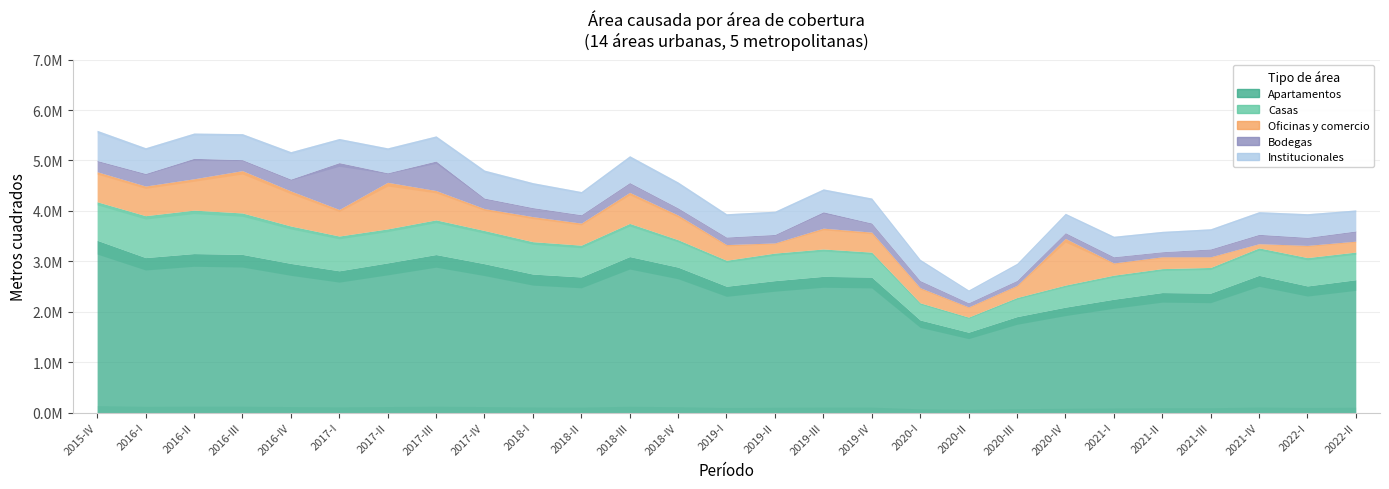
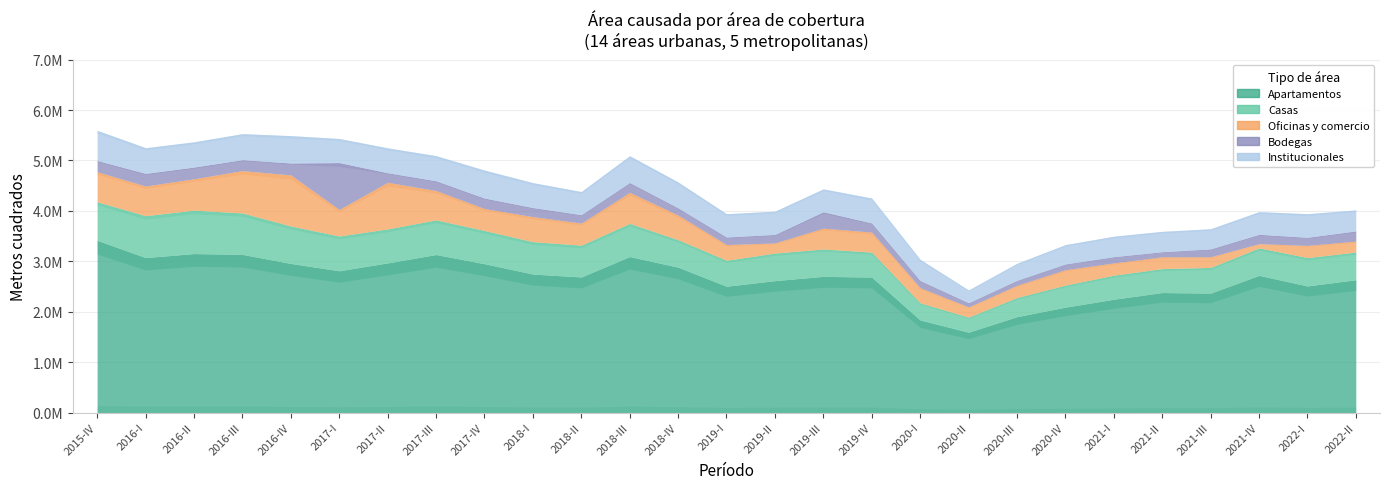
  {
    "Oficinas y comercio": {
      "2015-IV": 600000,
      "2016-I": 600000,
      "2016-II": 600000,
      "2016-III": 800000,
-     "2016-IV": 700000,
+     "2016-IV": 1000000,
      "2017-I": 500000,
      "2017-II": 900000,
      "2017-III": 600000,
      "2017-IV": 400000,
      "2018-I": 500000,
      "2018-II": 400000,
      "2018-III": 600000,
      "2018-IV": 500000,
      "2019-I": 300000,
      "2019-II": 200000,
      "2019-III": 400000,
      "2019-IV": 400000,
      "2020-I": 300000,
      "2020-II": 200000,
      "2020-III": 200000,
-     "2020-IV": 900000,
+     "2020-IV": 300000,
      "2021-I": 200000,
      "2021-II": 200000,
      "2021-III": 200000,
      "2021-IV": 100000,
      "2022-I": 200000,
      "2022-II": 200000
    },
    "Bodegas": {
      "2015-IV": 200000,
      "2016-I": 300000,
-     "2016-II": 400000,
+     "2016-II": 200000,
      "2016-III": 200000,
      "2016-IV": 200000,
      "2017-I": 900000,
      "2017-II": 200000,
-     "2017-III": 600000,
+     "2017-III": 200000,
      "2017-IV": 200000,
      "2018-I": 200000,
      "2018-II": 200000,
      "2018-III": 200000,
      "2018-IV": 100000,
      "2019-I": 200000,
      "2019-II": 200000,
      "2019-III": 300000,
      "2019-IV": 200000,
      "2020-I": 100000,
      "2020-II": 100000,
      "2020-III": 100000,
      "2020-IV": 100000,
      "2021-I": 100000,
      "2021-II": 100000,
      "2021-III": 200000,
      "2021-IV": 200000,
      "2022-I": 200000,
      "2022-II": 200000
    }
  }
